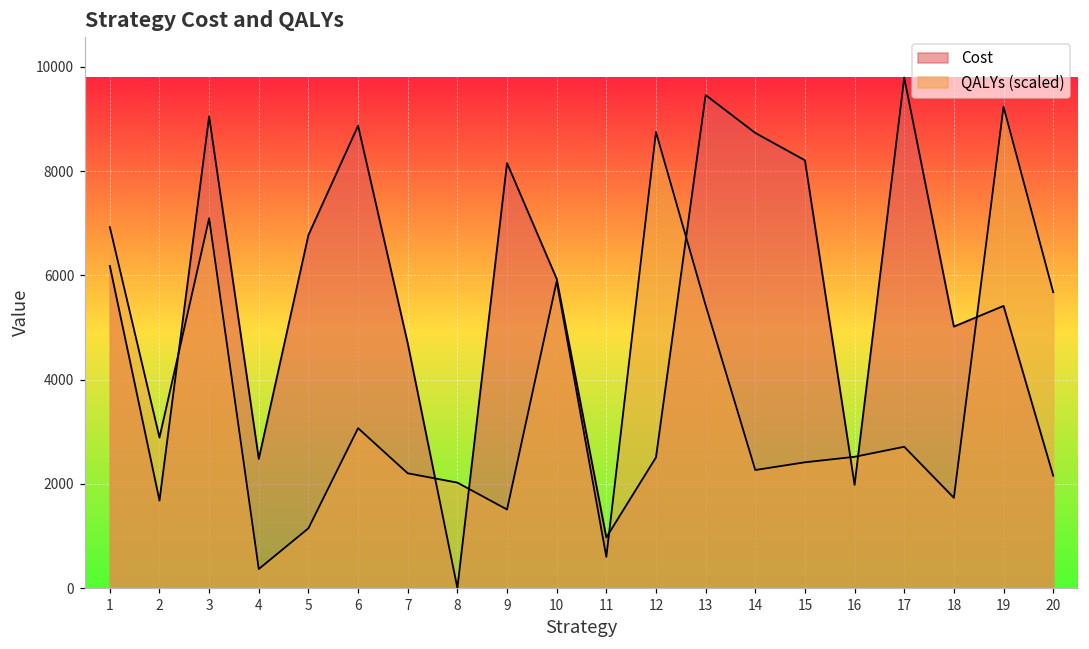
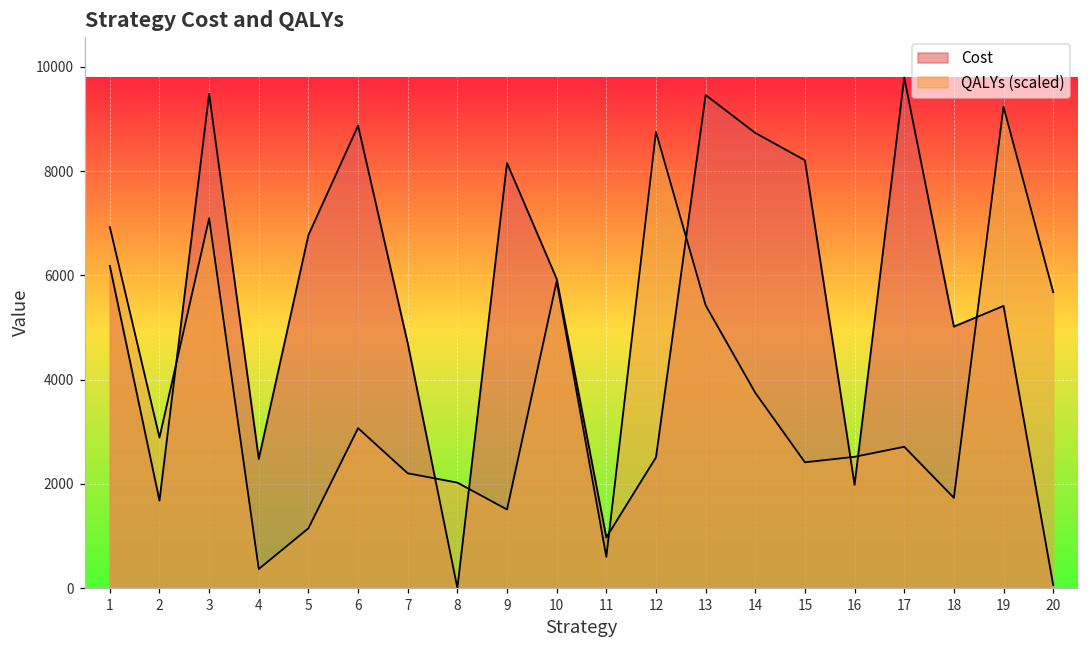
  {
    "Cost": {
      "1": 6200,
      "2": 1700,
-     "3": 9000,
+     "3": 9500,
      "4": 2500,
      "5": 6800,
      "6": 8900,
      "7": 4700,
      "8": 0,
      "9": 8200,
      "11": 1000,
      "12": 2500,
      "13": 9500,
      "14": 8700,
      "15": 8200,
      "16": 2000,
      "17": 9800,
      "18": 5000,
      "19": 5400,
-     "20": 2200
+     "20": 100
    },
    "QALYs (scaled)": {
      "1": 6900,
      "2": 2900,
      "3": 7100,
      "4": 400,
      "5": 1100,
      "6": 3100,
      "7": 2200,
      "8": 2000,
      "9": 1500,
      "11": 600,
      "12": 8800,
      "13": 5400,
-     "14": 2300,
+     "14": 3700,
      "15": 2400,
      "16": 2500,
      "17": 2700,
      "18": 1700,
      "19": 9200,
      "20": 5700
    }
  }
